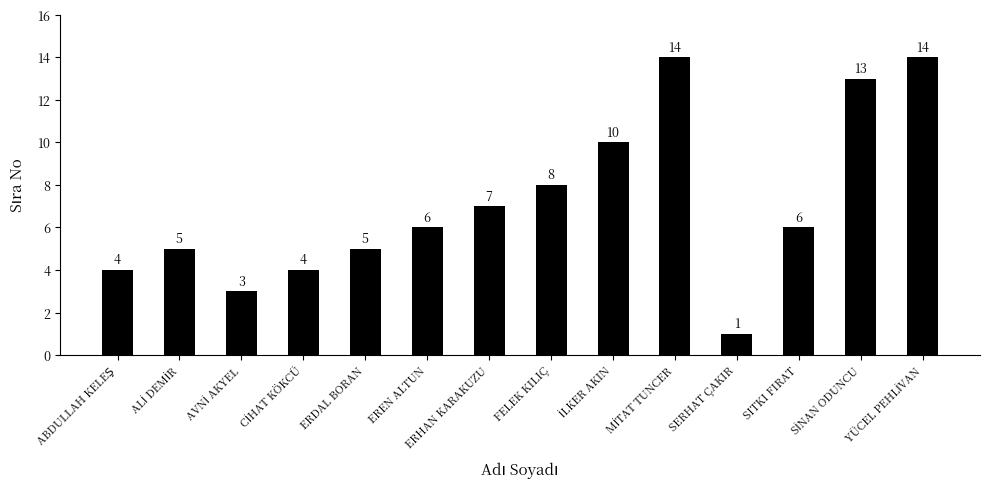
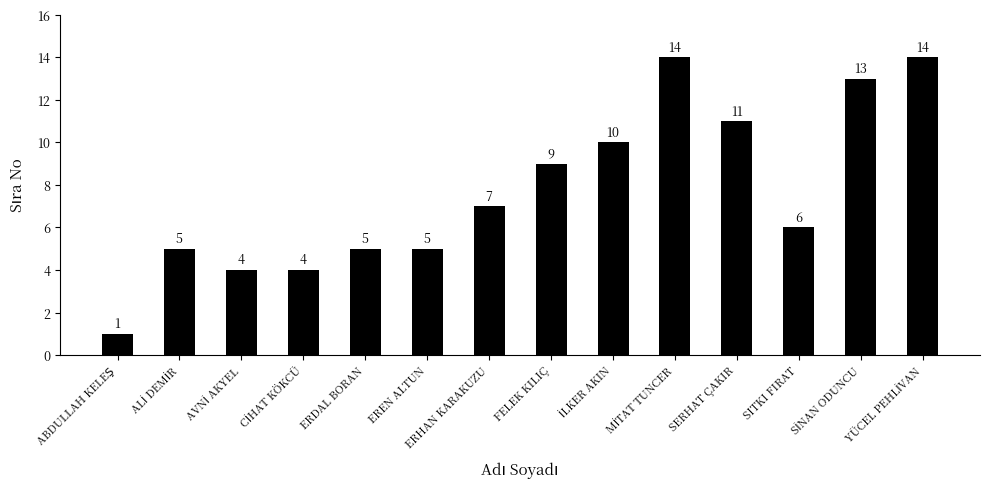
  {
-   "ABDULLAH KELEŞ": 4,
+   "ABDULLAH KELEŞ": 1,
    "ALİ DEMİR": 5,
-   "AVNİ AKYEL": 3,
+   "AVNİ AKYEL": 4,
    "CİHAT KÖKCÜ": 4,
    "ERDAL BORAN": 5,
-   "EREN ALTUN": 6,
+   "EREN ALTUN": 5,
    "ERHAN KARAKUZU": 7,
-   "FELEK KILIÇ": 8,
+   "FELEK KILIÇ": 9,
    "İLKER AKIN": 10,
    "MİTAT TUNCER": 14,
-   "SERHAT ÇAKIR": 1,
+   "SERHAT ÇAKIR": 11,
    "SITKI FIRAT": 6,
    "SİNAN ODUNCU": 13,
    "YÜCEL PEHLİVAN": 14
  }
